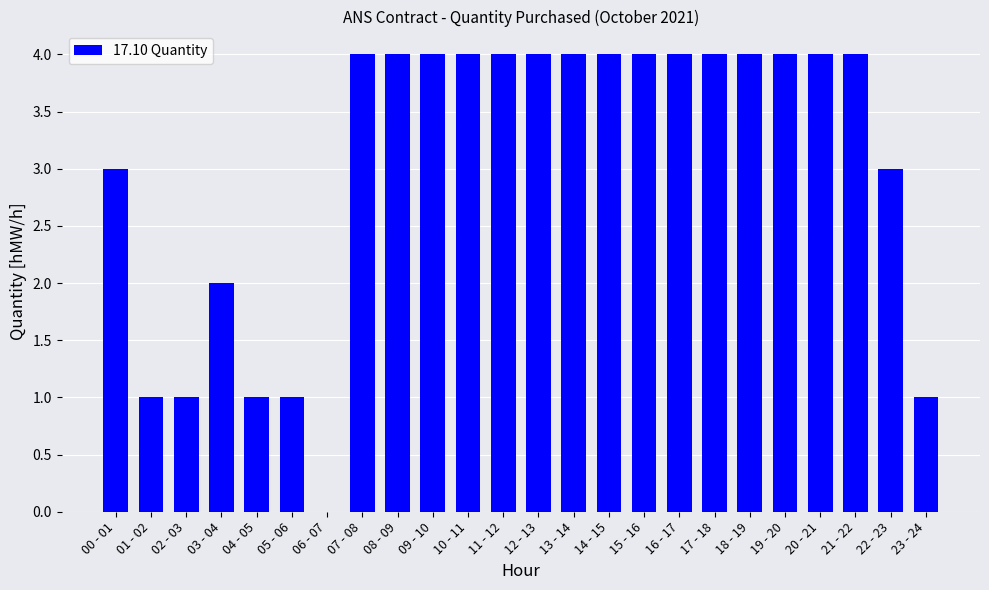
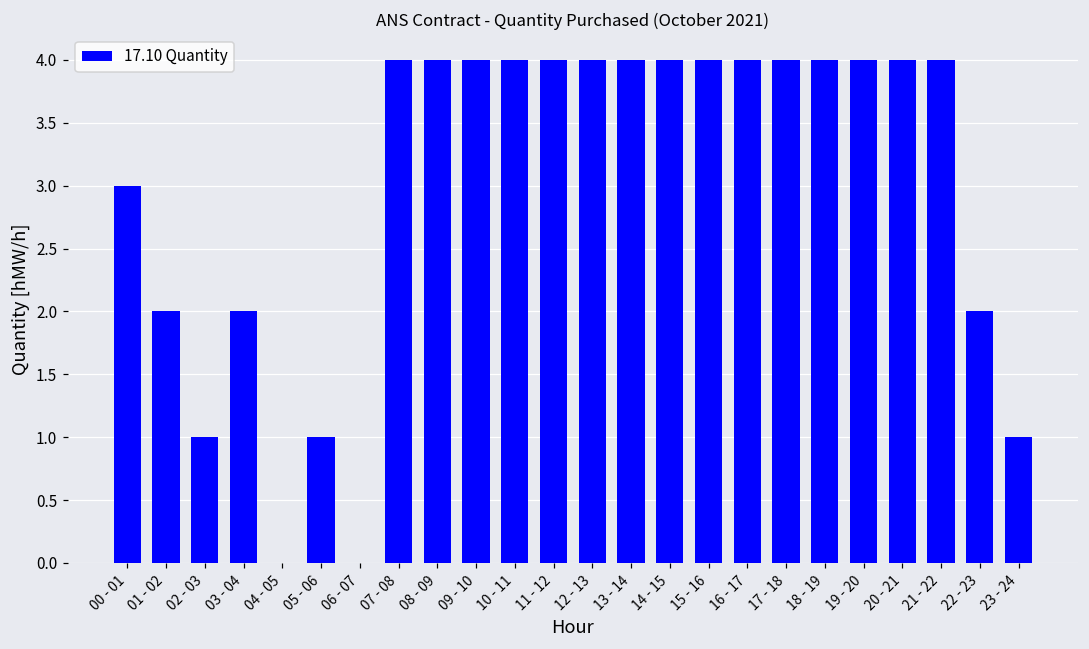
  {
    "00 - 01": 3,
-   "01 - 02": 1,
+   "01 - 02": 2,
    "02 - 03": 1,
    "03 - 04": 2,
-   "04 - 05": 1,
+   "04 - 05": 0,
    "05 - 06": 1,
    "06 - 07": 0,
    "07 - 08": 4,
    "08 - 09": 4,
    "09 - 10": 4,
    "10 - 11": 4,
    "11 - 12": 4,
    "12 - 13": 4,
    "13 - 14": 4,
    "14 - 15": 4,
    "15 - 16": 4,
    "16 - 17": 4,
    "17 - 18": 4,
    "18 - 19": 4,
    "19 - 20": 4,
    "20 - 21": 4,
    "21 - 22": 4,
-   "22 - 23": 3,
+   "22 - 23": 2,
    "23 - 24": 1
  }
